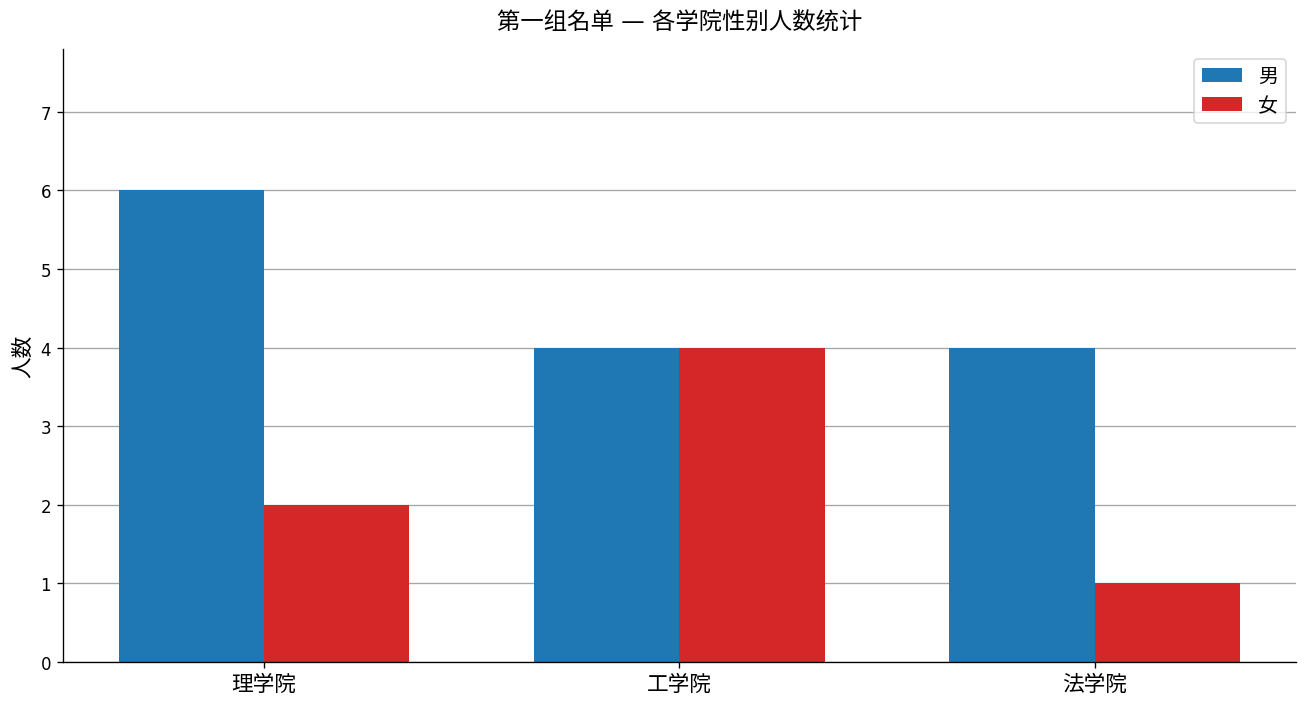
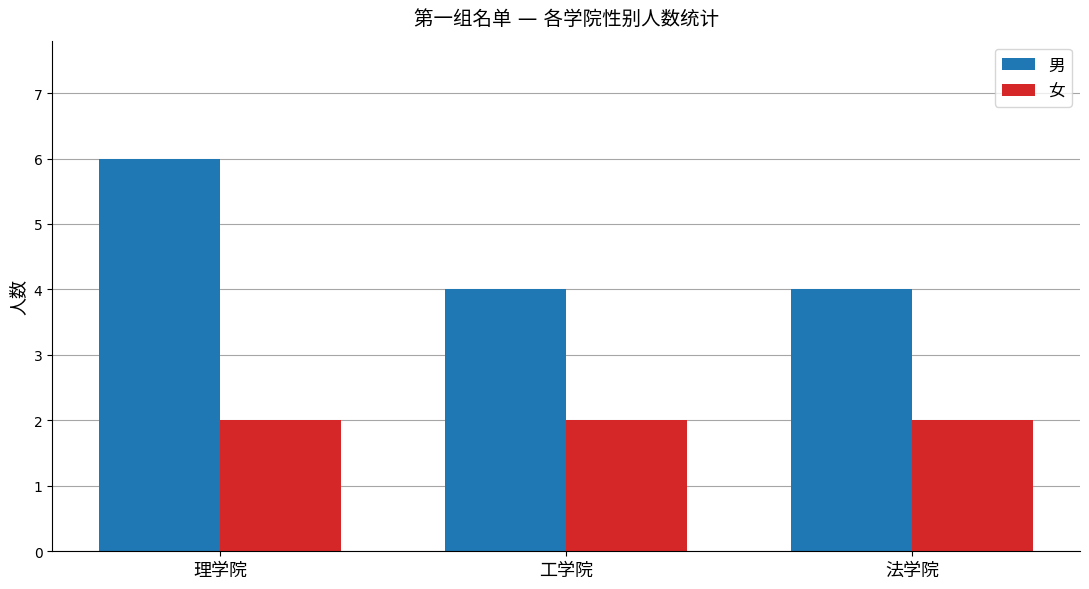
  {
    "男": {
      "理学院": 6,
      "工学院": 4,
      "法学院": 4
    },
    "女": {
      "理学院": 2,
-     "工学院": 4,
-     "法学院": 1
+     "工学院": 2,
+     "法学院": 2
    }
  }
